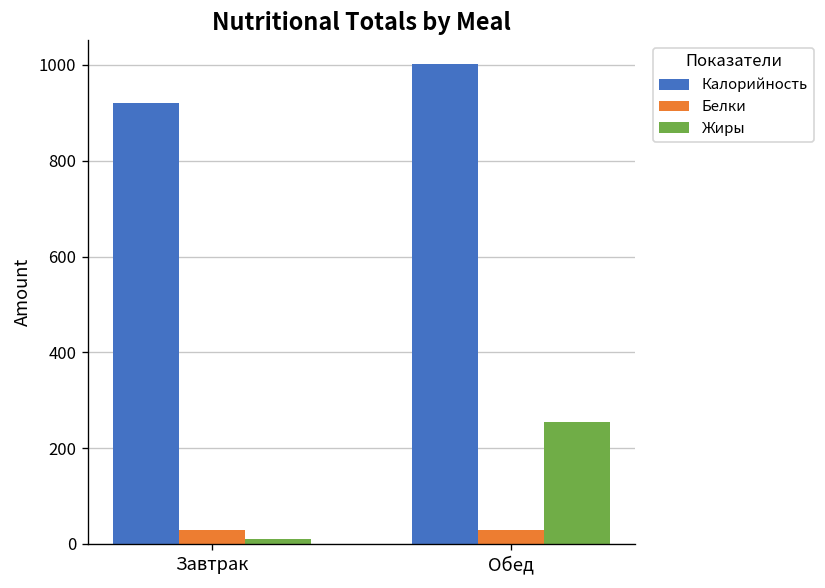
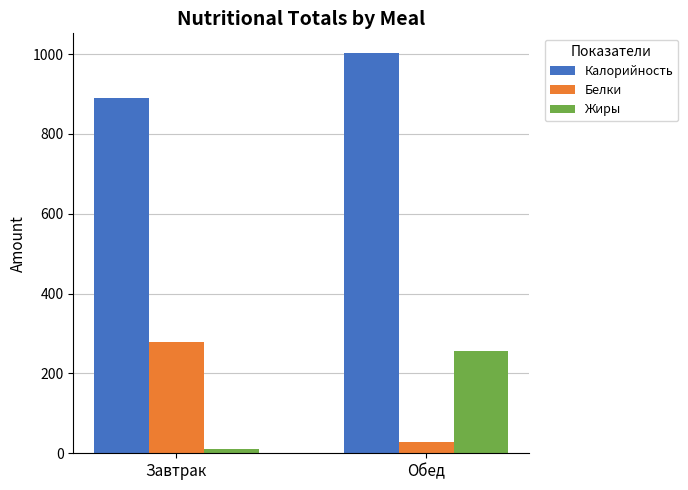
  {
    "Калорийность": {
-     "Завтрак": 920,
+     "Завтрак": 890,
      "Обед": 1000
    },
    "Белки": {
-     "Завтрак": 30,
+     "Завтрак": 280,
      "Обед": 30
    },
    "Жиры": {
      "Завтрак": 10,
      "Обед": 260
    }
  }
